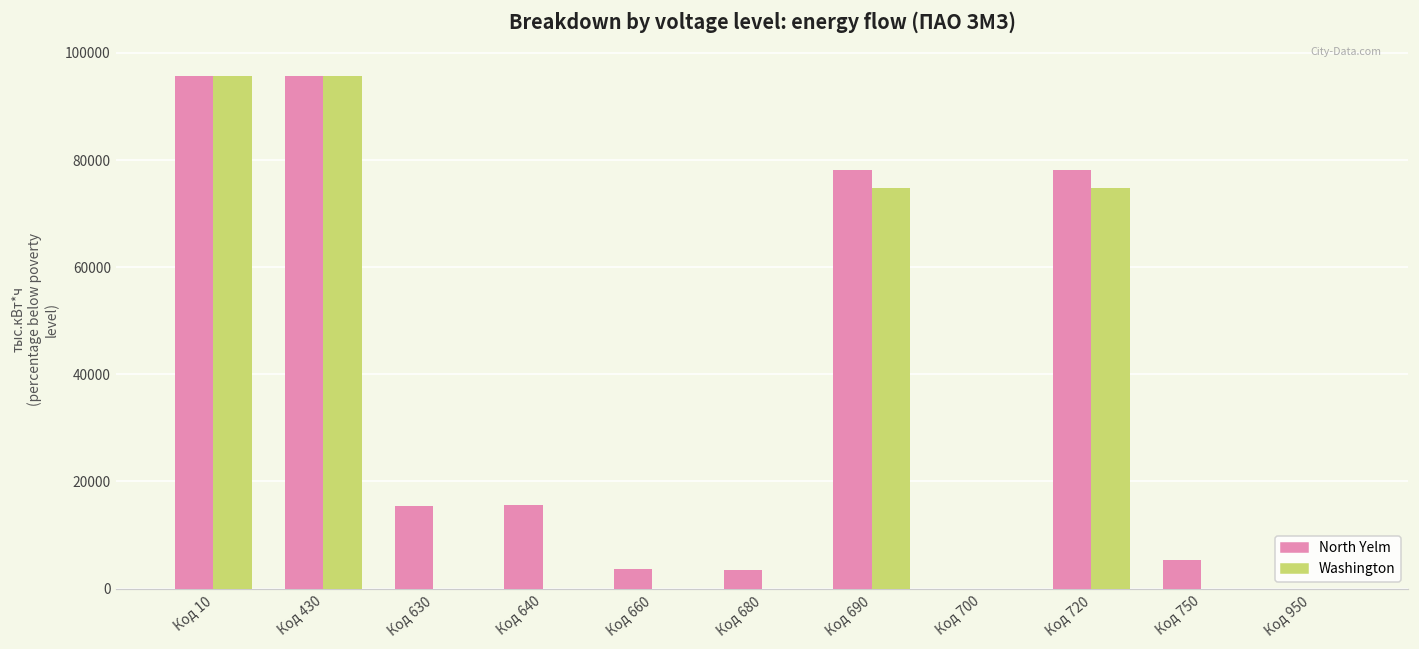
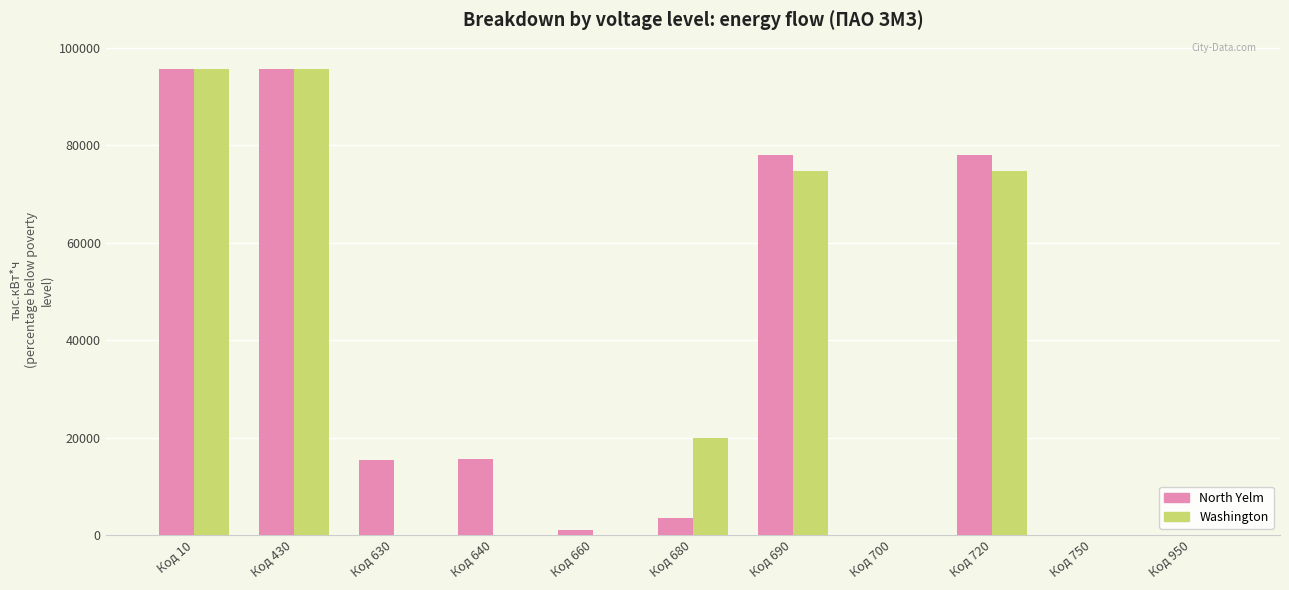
  {
    "North Yelm": {
      "Код 10": 96000,
      "Код 430": 96000,
      "Код 630": 15000,
      "Код 640": 16000,
-     "Код 660": 4000,
+     "Код 660": 1000,
      "Код 680": 4000,
      "Код 690": 78000,
      "Код 700": 0,
      "Код 720": 78000,
-     "Код 750": 5000,
+     "Код 750": 0,
      "Код 950": 0
    },
    "Washington": {
      "Код 10": 96000,
      "Код 430": 96000,
      "Код 630": 0,
      "Код 640": 0,
      "Код 660": 0,
-     "Код 680": 0,
+     "Код 680": 20000,
      "Код 690": 75000,
      "Код 700": 0,
      "Код 720": 75000,
      "Код 750": 0,
      "Код 950": 0
    }
  }
